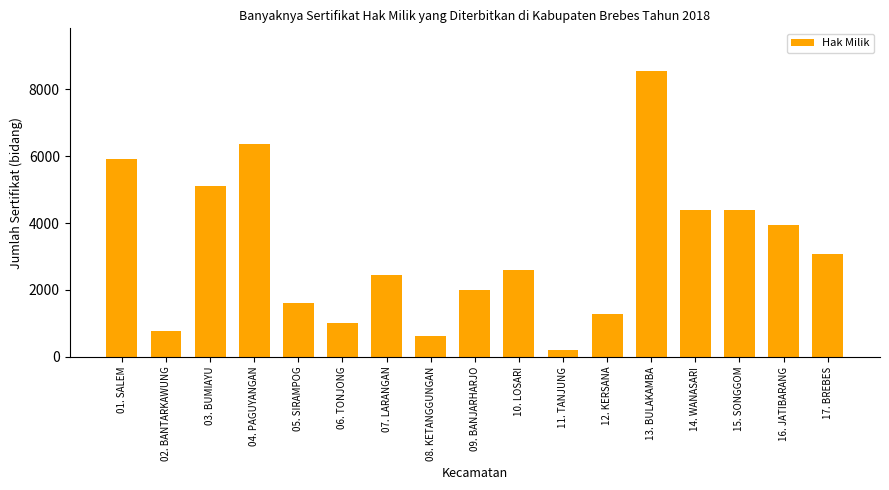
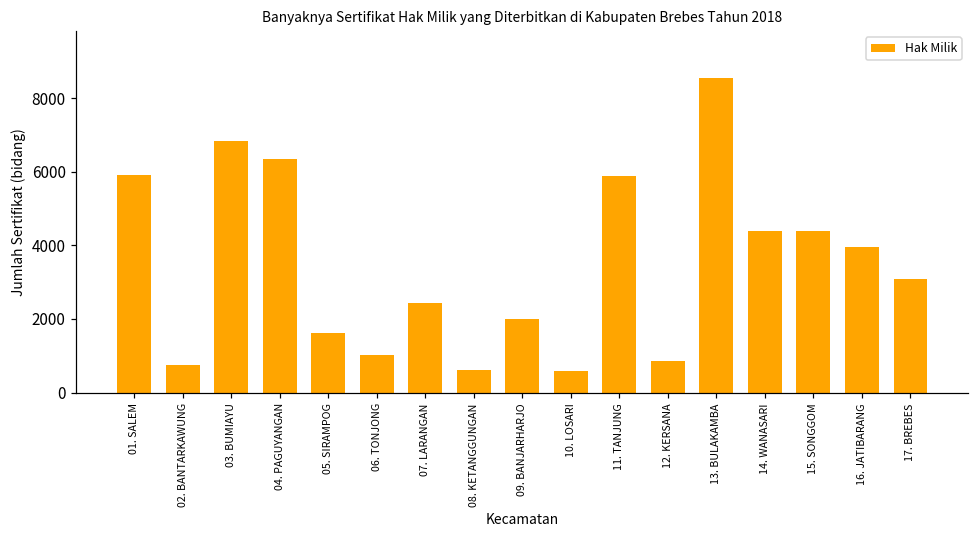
  {
    "01. SALEM": 5900,
    "02. BANTARKAWUNG": 800,
-   "03. BUMIAYU": 5100,
+   "03. BUMIAYU": 6800,
    "04. PAGUYANGAN": 6300,
    "05. SIRAMPOG": 1600,
    "06. TONJONG": 1000,
    "07. LARANGAN": 2400,
    "08. KETANGGUNGAN": 600,
    "09. BANJARHARJO": 2000,
-   "10. LOSARI": 2600,
-   "11. TANJUNG": 200,
-   "12. KERSANA": 1300,
+   "10. LOSARI": 600,
+   "11. TANJUNG": 5900,
+   "12. KERSANA": 900,
    "13. BULAKAMBA": 8500,
    "14. WANASARI": 4400,
    "15. SONGGOM": 4400,
    "16. JATIBARANG": 4000,
    "17. BREBES": 3100
  }
